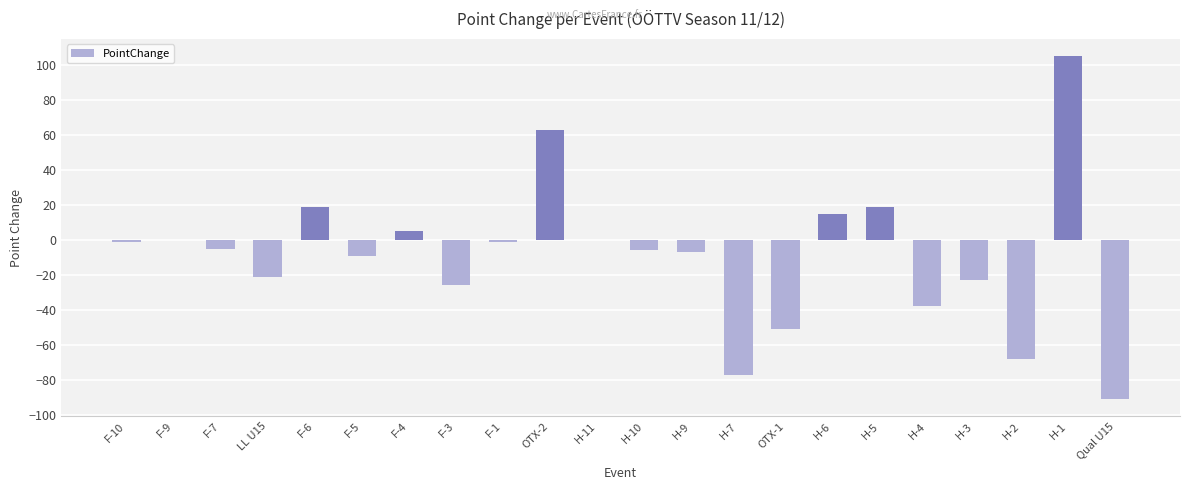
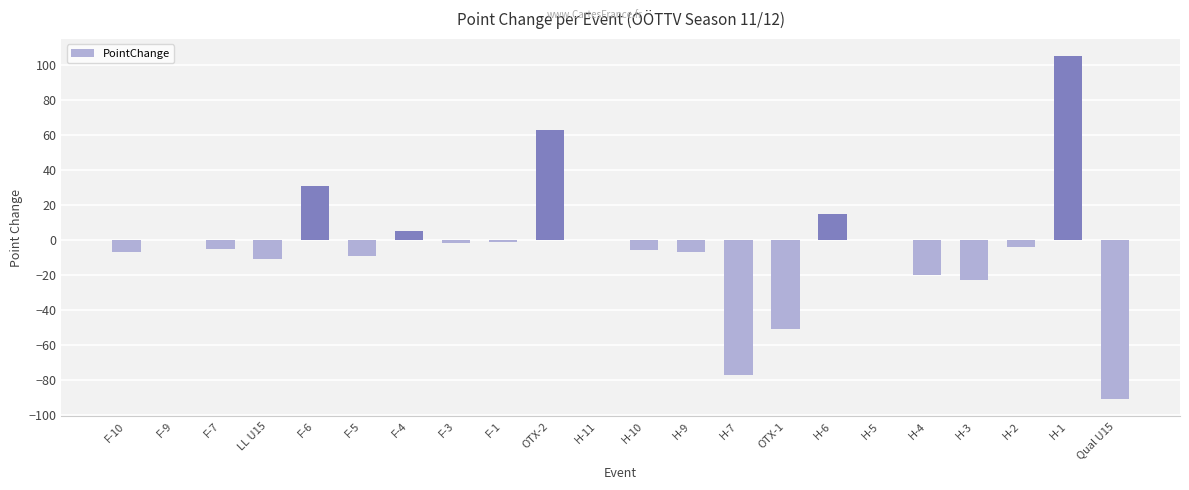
  {
-   "F-10": -1,
+   "F-10": -7,
    "F-9": 0,
    "F-7": -5,
-   "LL U15": -21,
-   "F-6": 19,
+   "LL U15": -11,
+   "F-6": 31,
    "F-5": -9,
    "F-4": 5,
-   "F-3": -26,
+   "F-3": -2,
    "OTX-2": 63,
    "H-11": 0,
    "H-10": -6,
    "H-9": -7,
    "H-7": -77,
    "OTX-1": -51,
    "H-6": 15,
-   "H-5": 19,
-   "H-4": -38,
+   "H-5": 0,
+   "H-4": -20,
    "H-3": -23,
-   "H-2": -68,
+   "H-2": -4,
    "H-1": 105,
    "Qual U15": -91
  }
